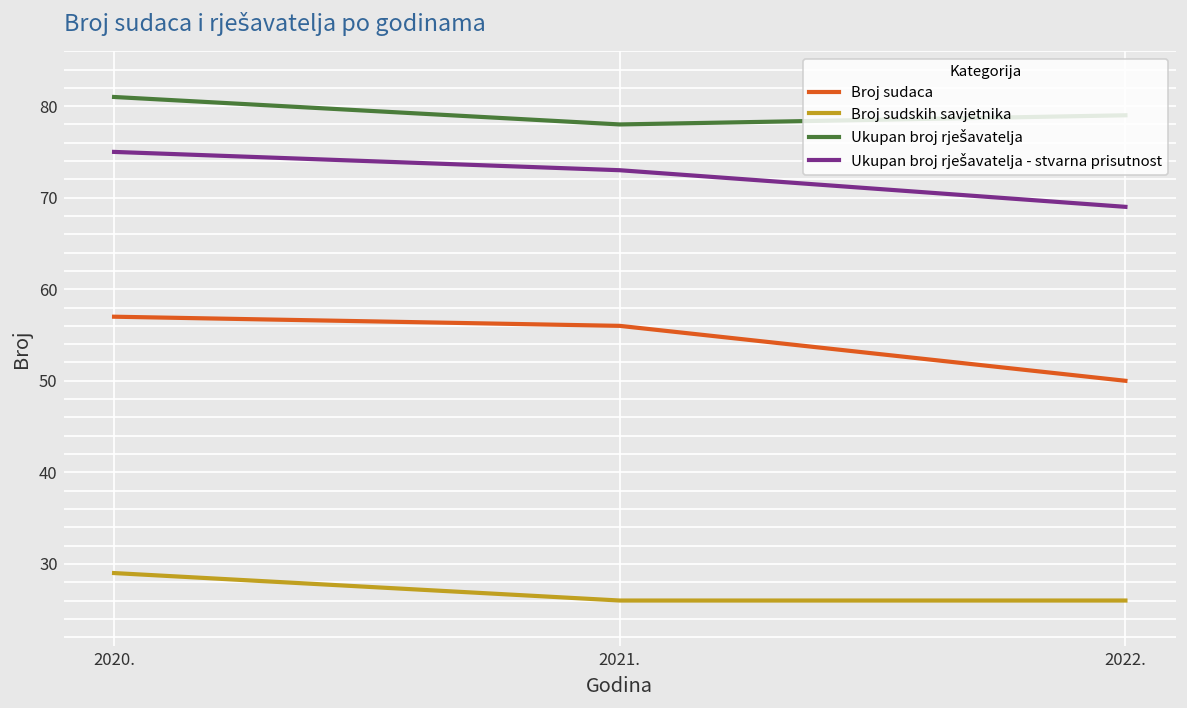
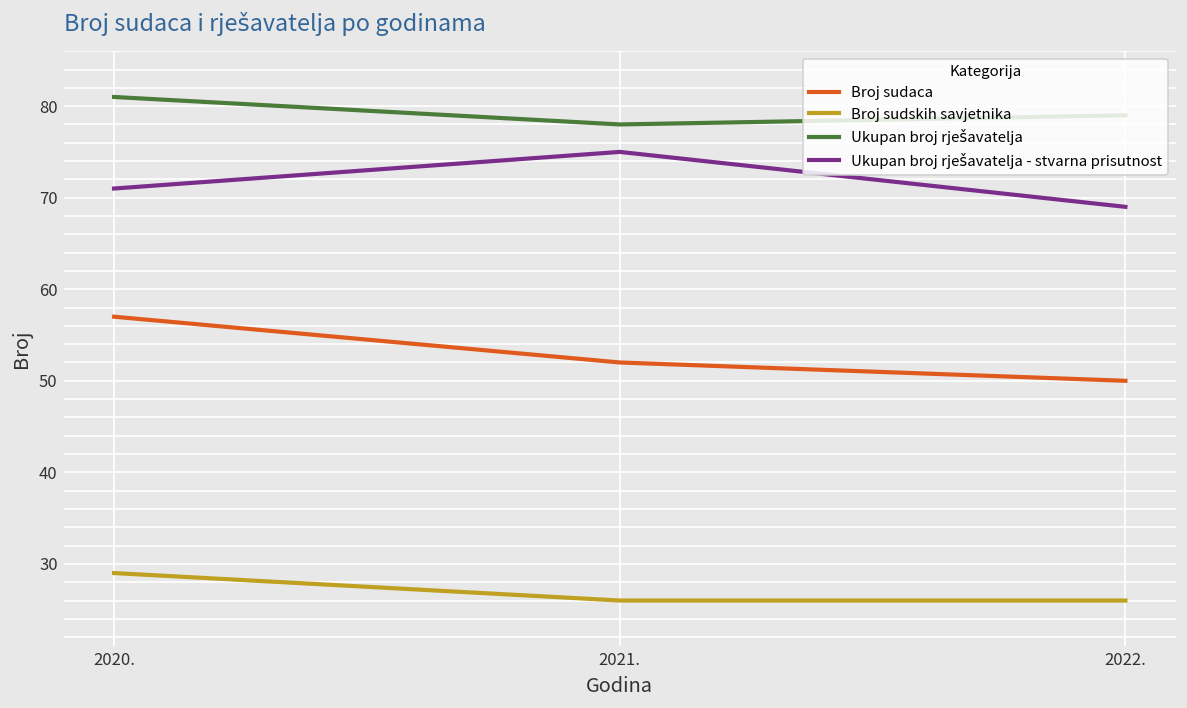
  {
    "Broj sudaca": {
      "2020.": 57,
-     "2021.": 56,
+     "2021.": 52,
      "2022.": 50
    },
    "Broj sudskih savjetnika": {
      "2020.": 29,
      "2021.": 26,
      "2022.": 26
    },
    "Ukupan broj rješavatelja": {
      "2020.": 81,
      "2021.": 78
    },
    "Ukupan broj rješavatelja - stvarna prisutnost": {
-     "2020.": 75,
-     "2021.": 73,
+     "2020.": 71,
+     "2021.": 75,
      "2022.": 69
    }
  }
